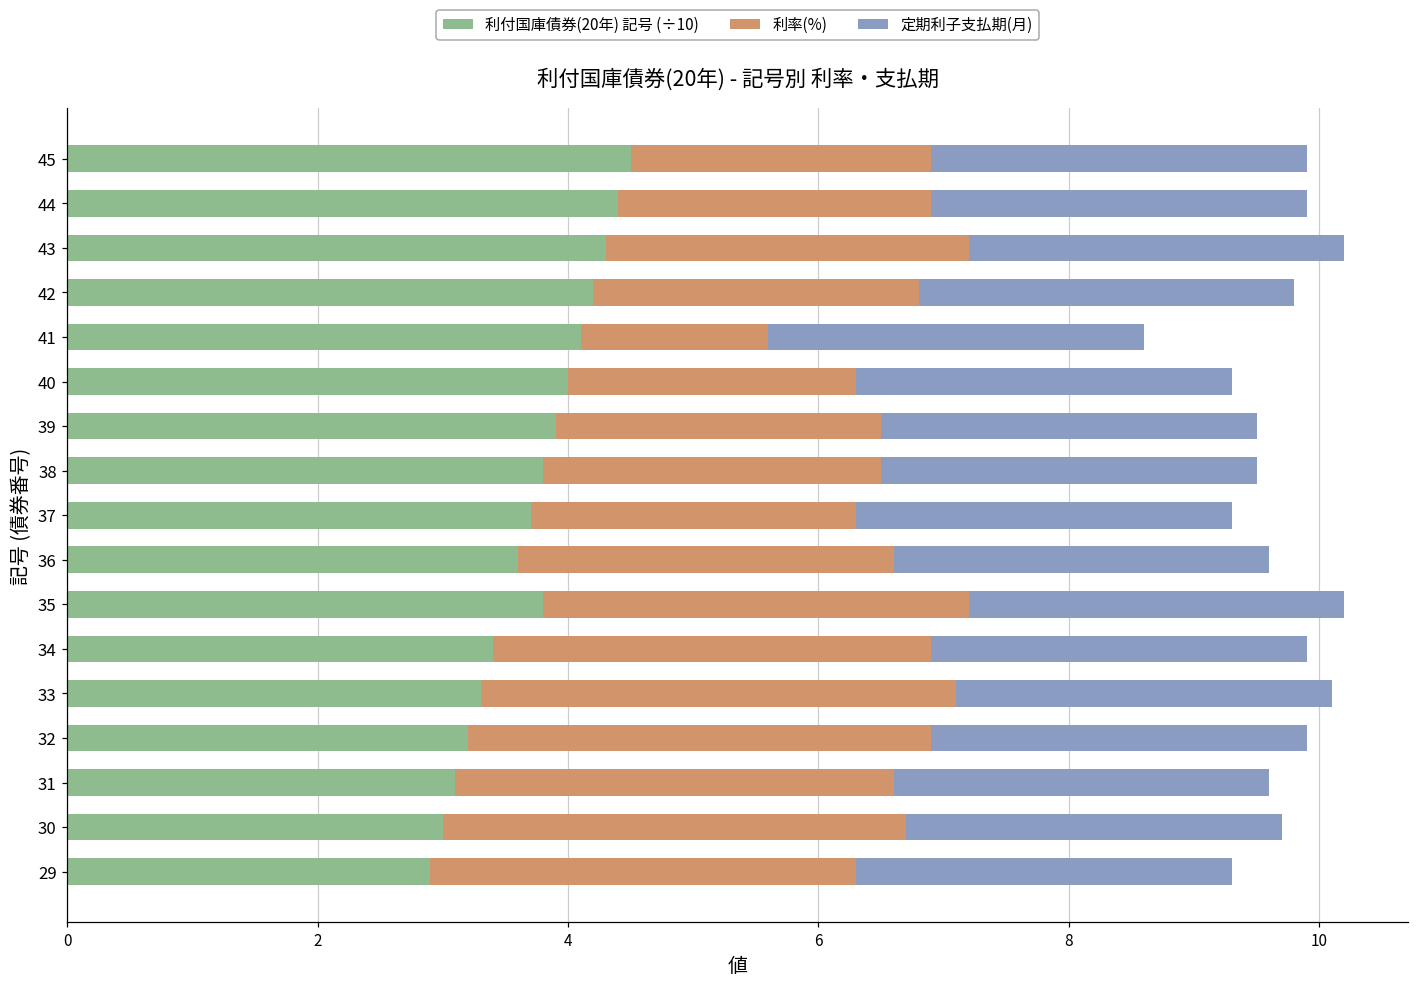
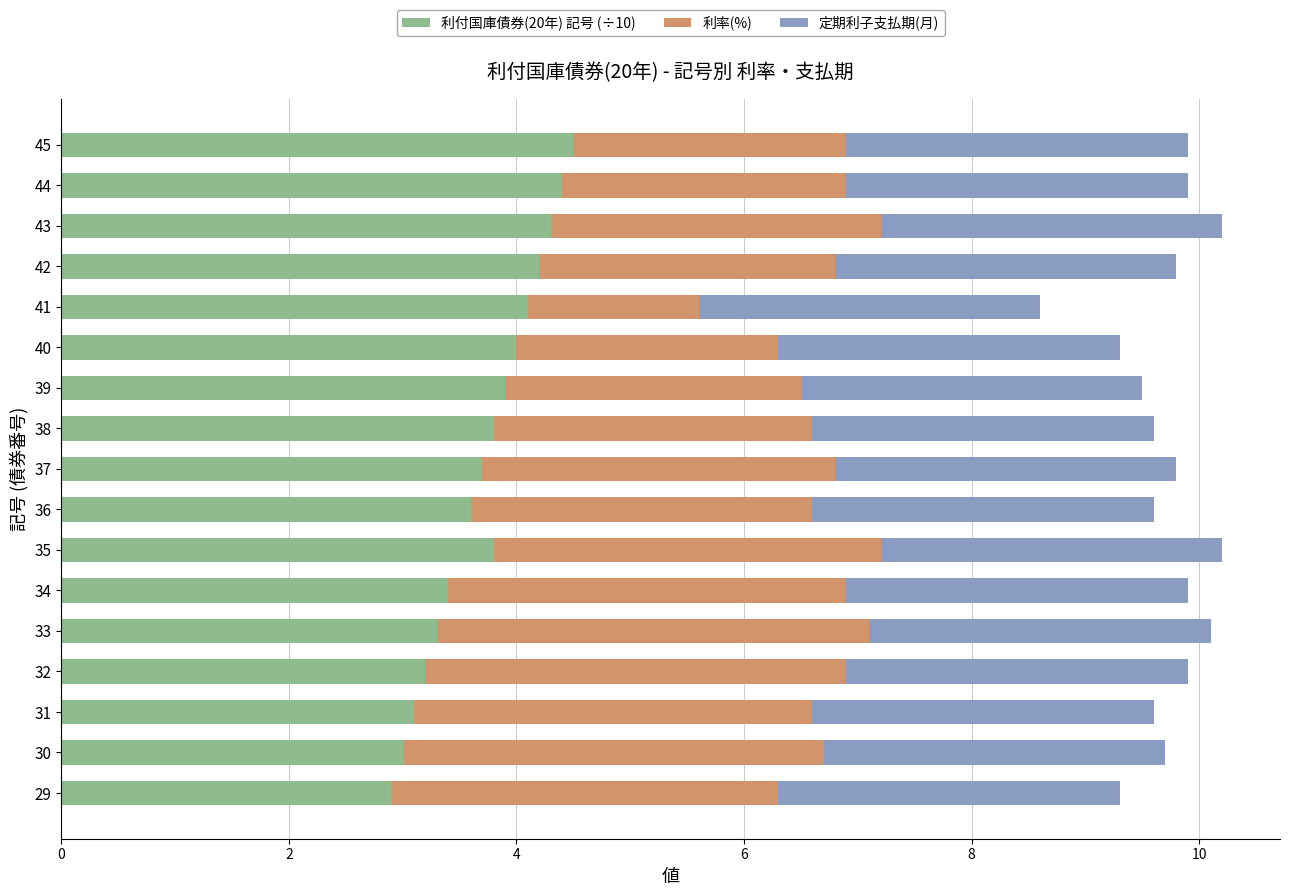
  {
    "利付国庫債券(20年) 記号 (÷10)": {
      "45": 4.5,
      "44": 4.4,
      "43": 4.3,
      "42": 4.2,
      "41": 4.1,
      "40": 4.0,
      "39": 3.9,
      "38": 3.8,
      "37": 3.7,
      "36": 3.6,
      "35": 3.8,
      "34": 3.4,
      "33": 3.3,
      "32": 3.2,
      "31": 3.1,
      "30": 3.0,
      "29": 2.9
    },
    "利率(%)": {
      "45": 2.4,
      "44": 2.5,
      "43": 2.9,
      "42": 2.6,
      "41": 1.5,
      "40": 2.3,
      "39": 2.6,
-     "38": 2.7,
-     "37": 2.6,
+     "38": 2.8,
+     "37": 3.1,
      "36": 3.0,
      "35": 3.4,
      "34": 3.5,
      "33": 3.8,
      "32": 3.7,
      "31": 3.5,
      "30": 3.7,
      "29": 3.4
    },
    "定期利子支払期(月)": {
      "45": 3.0,
      "44": 3.0,
      "43": 3.0,
      "42": 3.0,
      "41": 3.0,
      "40": 3.0,
      "39": 3.0,
      "38": 3.0,
      "37": 3.0,
      "36": 3.0,
      "35": 3.0,
      "34": 3.0,
      "33": 3.0,
      "32": 3.0,
      "31": 3.0,
      "30": 3.0,
      "29": 3.0
    }
  }
